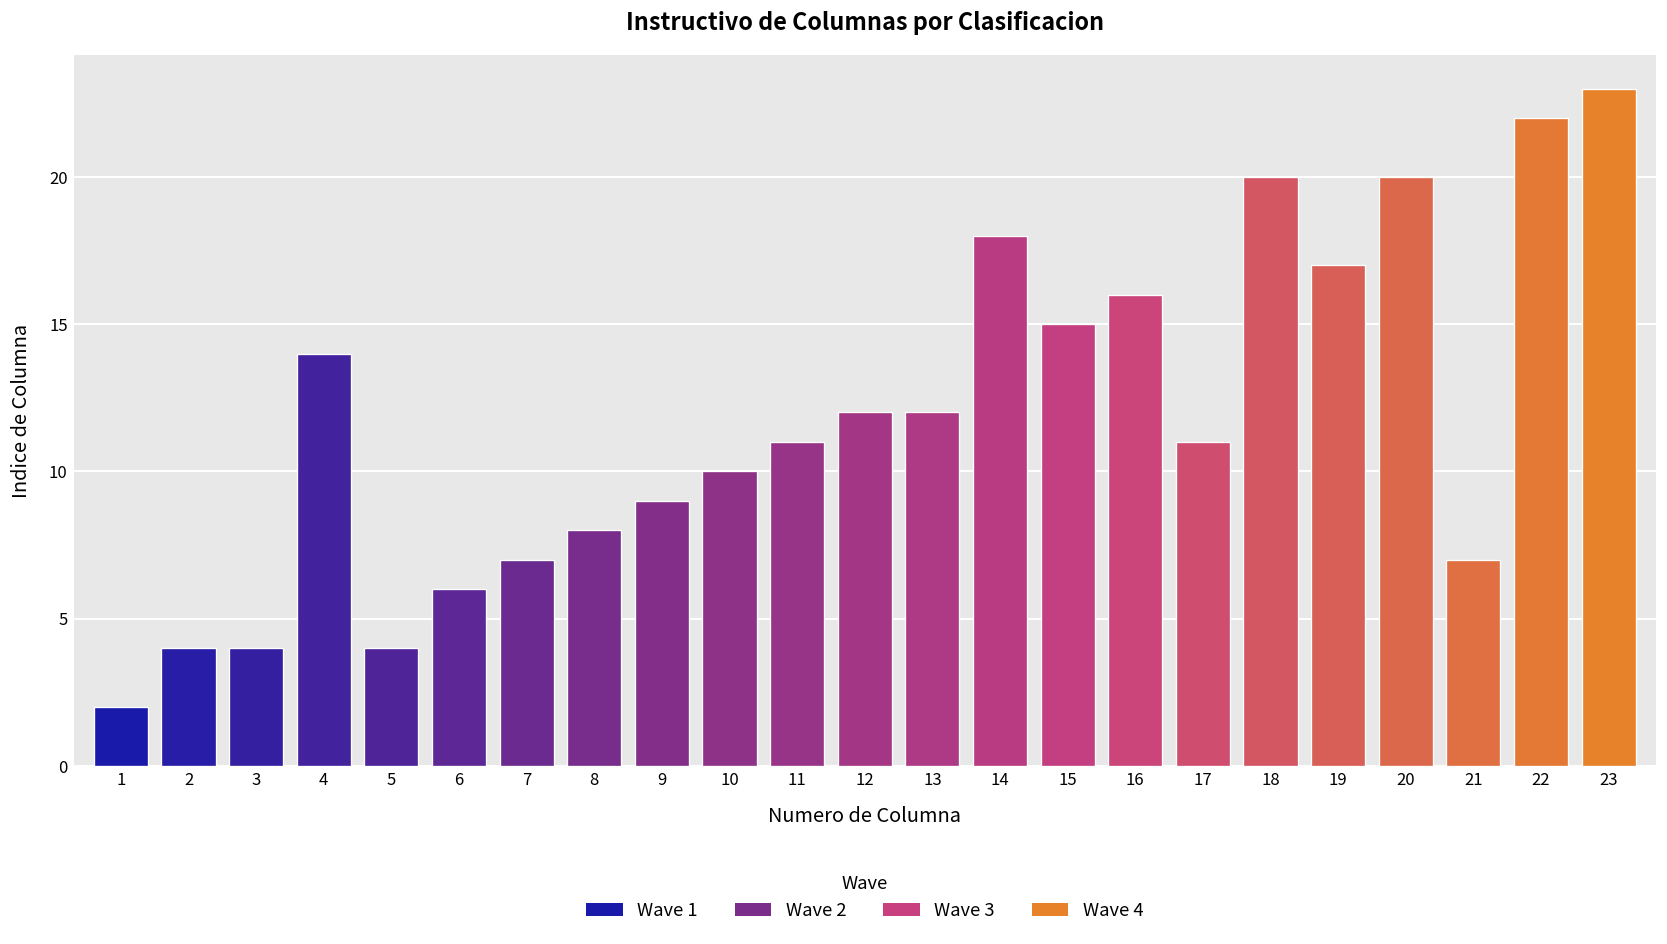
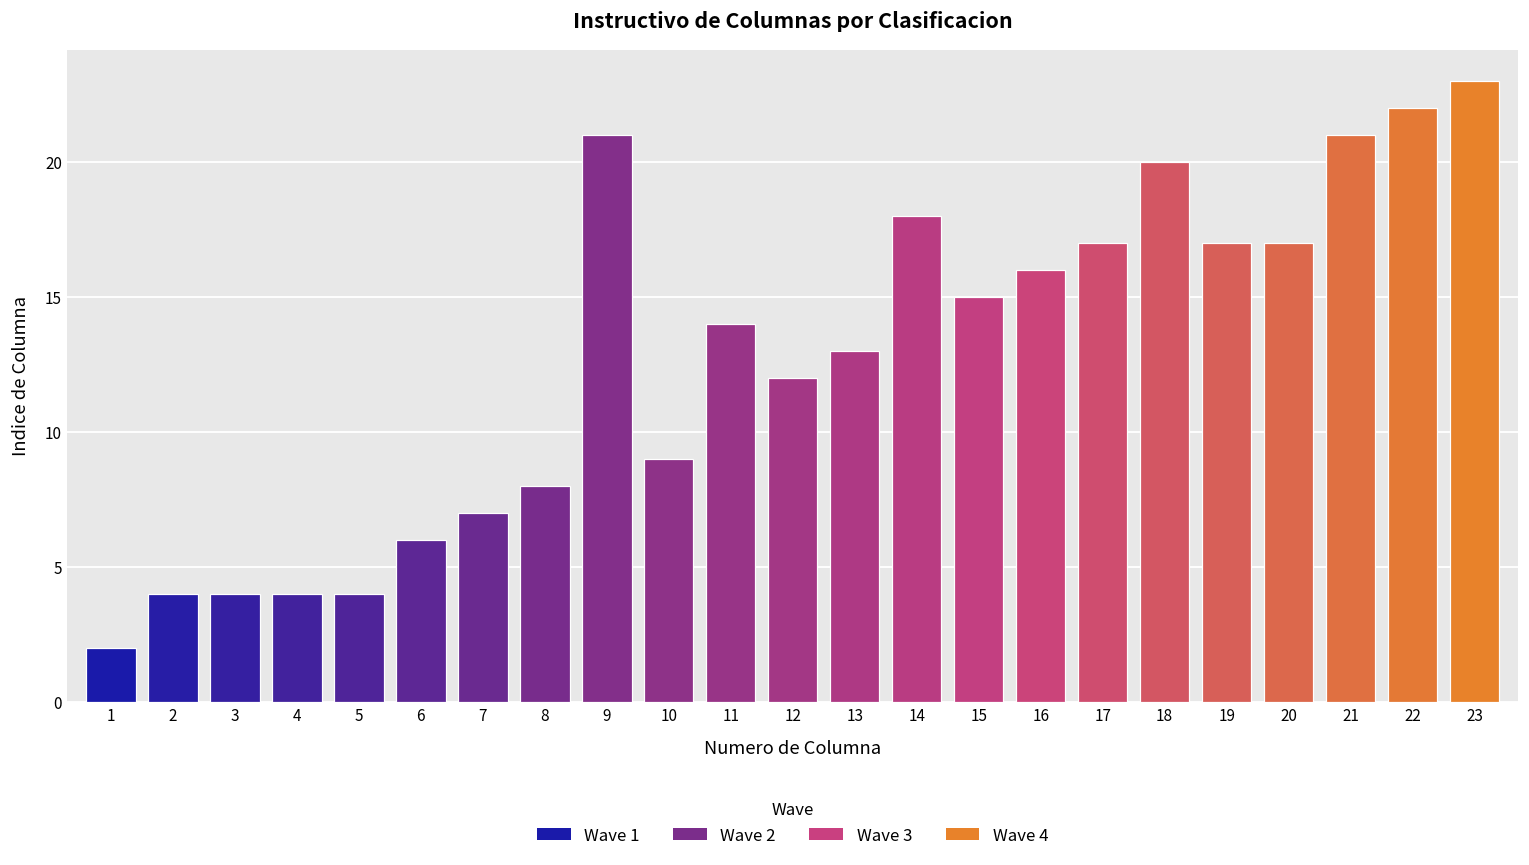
  {
    "1": 2,
    "2": 4,
    "3": 4,
-   "4": 14,
+   "4": 4,
    "5": 4,
    "6": 6,
    "7": 7,
    "8": 8,
-   "9": 9,
-   "10": 10,
-   "11": 11,
+   "9": 21,
+   "10": 9,
+   "11": 14,
    "12": 12,
-   "13": 12,
+   "13": 13,
    "14": 18,
    "15": 15,
    "16": 16,
-   "17": 11,
+   "17": 17,
    "18": 20,
    "19": 17,
-   "20": 20,
-   "21": 7,
+   "20": 17,
+   "21": 21,
    "22": 22,
    "23": 23
  }
